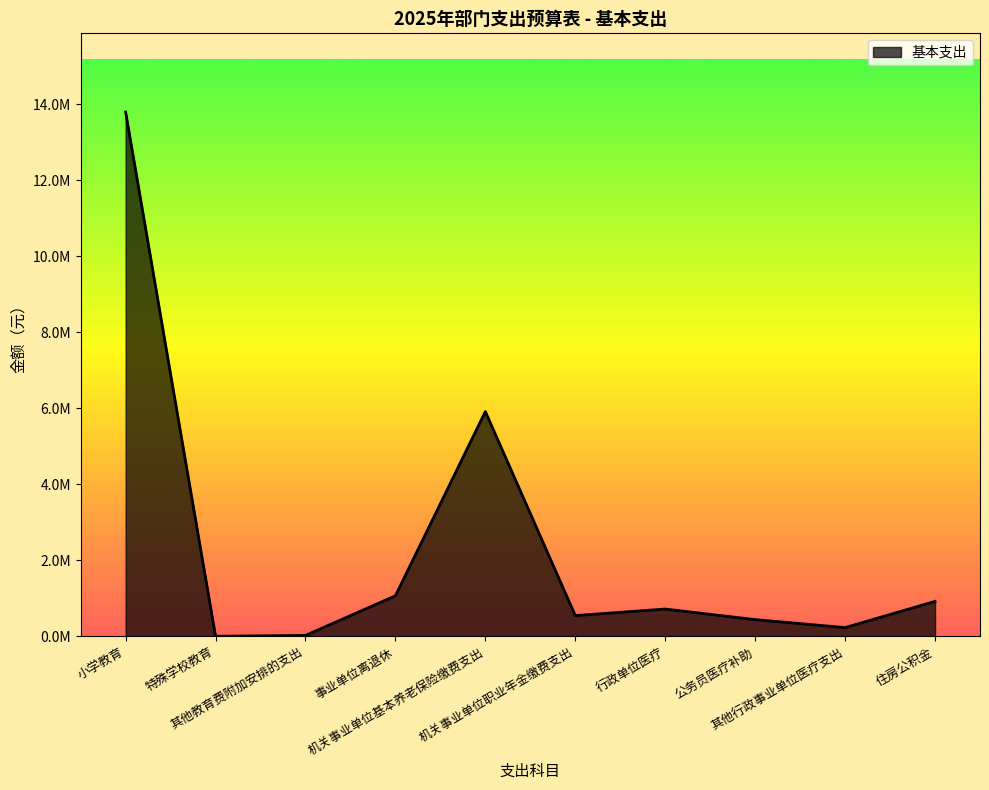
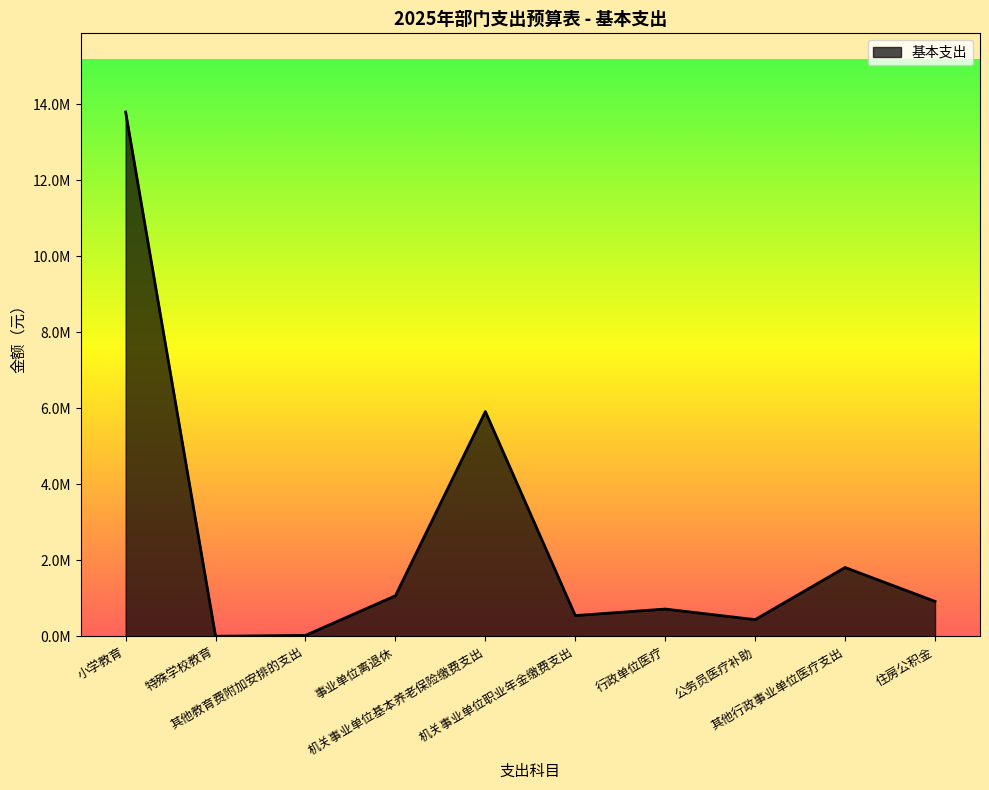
  {
    "小学教育": 13800000,
    "特殊学校教育": 0,
    "其他教育费附加安排的支出": 0,
    "事业单位离退休": 1100000,
    "机关事业单位基本养老保险缴费支出": 5900000,
    "机关事业单位职业年金缴费支出": 500000,
    "行政单位医疗": 700000,
    "公务员医疗补助": 400000,
-   "其他行政事业单位医疗支出": 200000,
+   "其他行政事业单位医疗支出": 1800000,
    "住房公积金": 900000
  }
